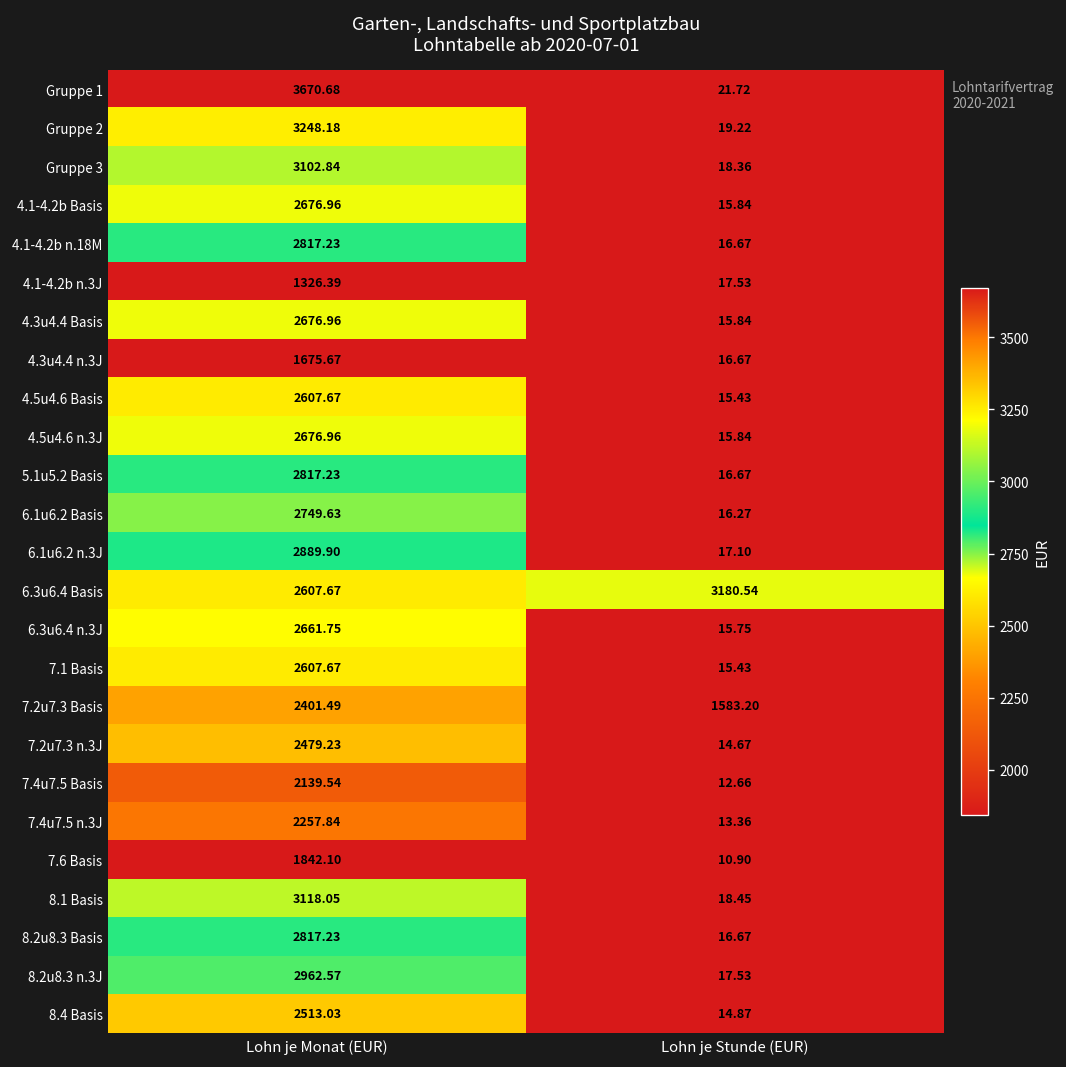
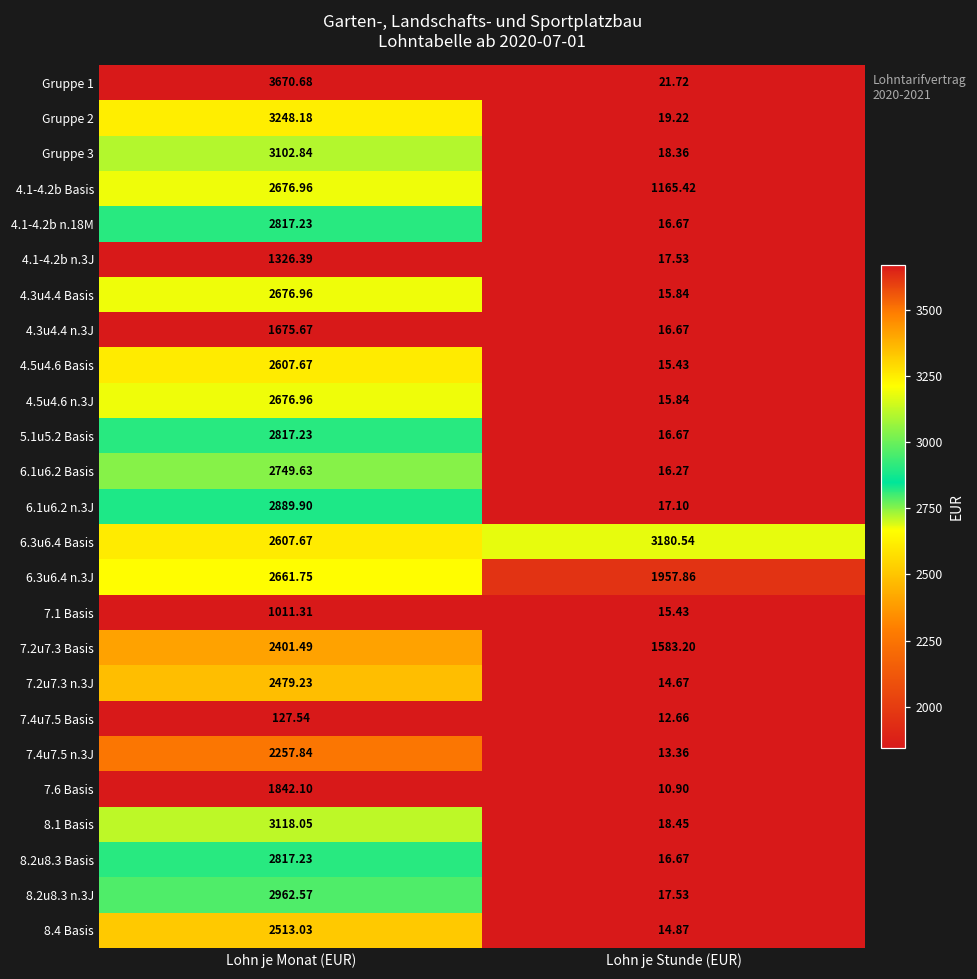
  {
    "Gruppe 1": {
      "Lohn je Monat (EUR)": 3670.68,
      "Lohn je Stunde (EUR)": 21.72
    },
    "Gruppe 2": {
      "Lohn je Monat (EUR)": 3248.18,
      "Lohn je Stunde (EUR)": 19.22
    },
    "Gruppe 3": {
      "Lohn je Monat (EUR)": 3102.84,
      "Lohn je Stunde (EUR)": 18.36
    },
    "4.1-4.2b Basis": {
      "Lohn je Monat (EUR)": 2676.96,
-     "Lohn je Stunde (EUR)": 15.84
+     "Lohn je Stunde (EUR)": 1165.42
    },
    "4.1-4.2b n.18M": {
      "Lohn je Monat (EUR)": 2817.23,
      "Lohn je Stunde (EUR)": 16.67
    },
    "4.1-4.2b n.3J": {
      "Lohn je Monat (EUR)": 1326.39,
      "Lohn je Stunde (EUR)": 17.53
    },
    "4.3u4.4 Basis": {
      "Lohn je Monat (EUR)": 2676.96,
      "Lohn je Stunde (EUR)": 15.84
    },
    "4.3u4.4 n.3J": {
      "Lohn je Monat (EUR)": 1675.67,
      "Lohn je Stunde (EUR)": 16.67
    },
    "4.5u4.6 Basis": {
      "Lohn je Monat (EUR)": 2607.67,
      "Lohn je Stunde (EUR)": 15.43
    },
    "4.5u4.6 n.3J": {
      "Lohn je Monat (EUR)": 2676.96,
      "Lohn je Stunde (EUR)": 15.84
    },
    "5.1u5.2 Basis": {
      "Lohn je Monat (EUR)": 2817.23,
      "Lohn je Stunde (EUR)": 16.67
    },
    "6.1u6.2 Basis": {
      "Lohn je Monat (EUR)": 2749.63,
      "Lohn je Stunde (EUR)": 16.27
    },
    "6.1u6.2 n.3J": {
      "Lohn je Monat (EUR)": 2889.90,
      "Lohn je Stunde (EUR)": 17.10
    },
    "6.3u6.4 Basis": {
      "Lohn je Monat (EUR)": 2607.67,
      "Lohn je Stunde (EUR)": 3180.54
    },
    "6.3u6.4 n.3J": {
      "Lohn je Monat (EUR)": 2661.75,
-     "Lohn je Stunde (EUR)": 15.75
+     "Lohn je Stunde (EUR)": 1957.86
    },
    "7.1 Basis": {
-     "Lohn je Monat (EUR)": 2607.67,
+     "Lohn je Monat (EUR)": 1011.31,
      "Lohn je Stunde (EUR)": 15.43
    },
    "7.2u7.3 Basis": {
      "Lohn je Monat (EUR)": 2401.49,
      "Lohn je Stunde (EUR)": 1583.20
    },
    "7.2u7.3 n.3J": {
      "Lohn je Monat (EUR)": 2479.23,
      "Lohn je Stunde (EUR)": 14.67
    },
    "7.4u7.5 Basis": {
-     "Lohn je Monat (EUR)": 2139.54,
+     "Lohn je Monat (EUR)": 127.54,
      "Lohn je Stunde (EUR)": 12.66
    },
    "7.4u7.5 n.3J": {
      "Lohn je Monat (EUR)": 2257.84,
      "Lohn je Stunde (EUR)": 13.36
    },
    "7.6 Basis": {
      "Lohn je Monat (EUR)": 1842.10,
      "Lohn je Stunde (EUR)": 10.90
    },
    "8.1 Basis": {
      "Lohn je Monat (EUR)": 3118.05,
      "Lohn je Stunde (EUR)": 18.45
    },
    "8.2u8.3 Basis": {
      "Lohn je Monat (EUR)": 2817.23,
      "Lohn je Stunde (EUR)": 16.67
    },
    "8.2u8.3 n.3J": {
      "Lohn je Monat (EUR)": 2962.57,
      "Lohn je Stunde (EUR)": 17.53
    },
    "8.4 Basis": {
      "Lohn je Monat (EUR)": 2513.03,
      "Lohn je Stunde (EUR)": 14.87
    }
  }
